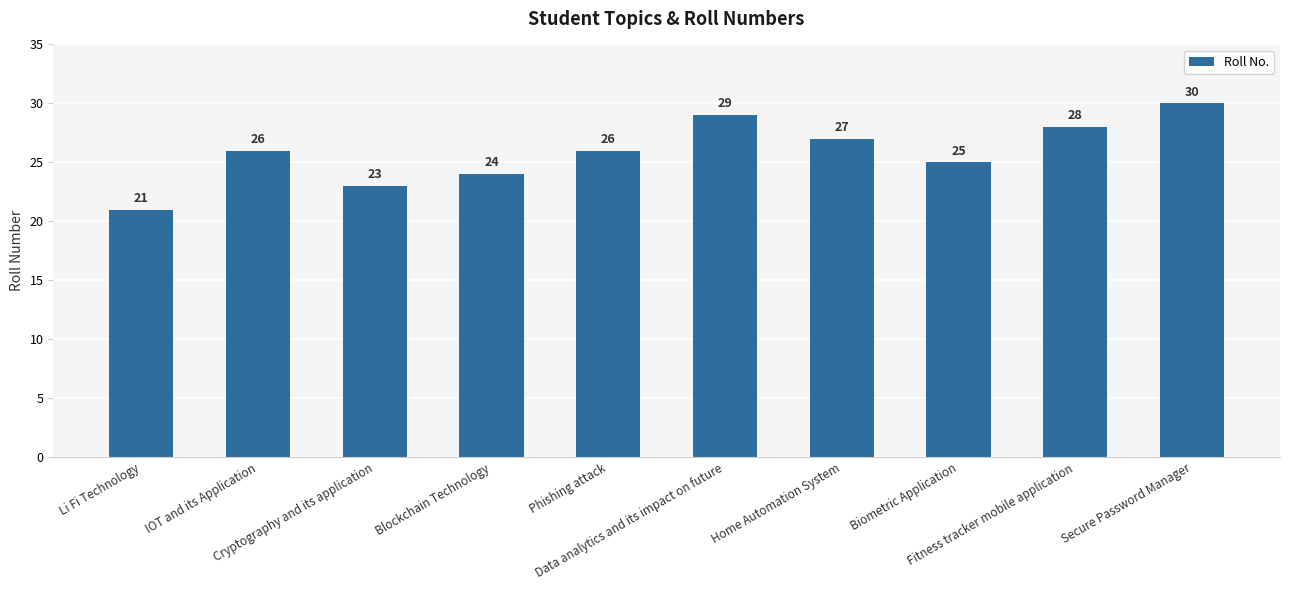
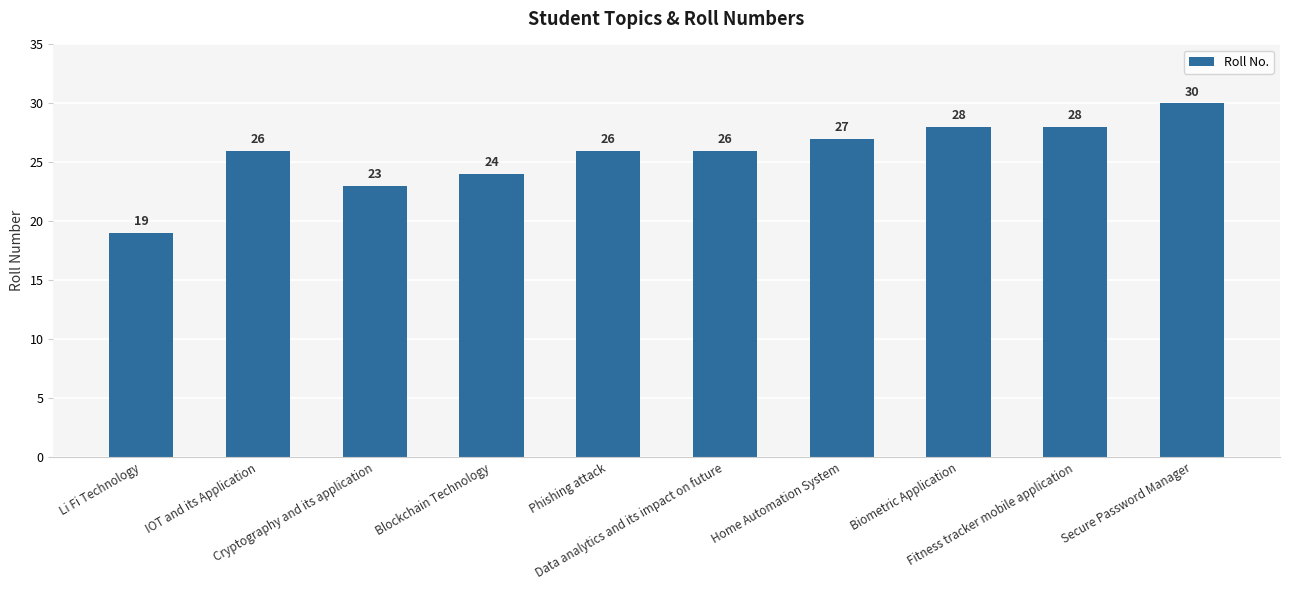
  {
-   "Li Fi Technology": 21,
+   "Li Fi Technology": 19,
    "IOT and its Application": 26,
    "Cryptography and its application": 23,
    "Blockchain Technology": 24,
    "Phishing attack": 26,
-   "Data analytics and its impact on future": 29,
+   "Data analytics and its impact on future": 26,
    "Home Automation System": 27,
-   "Biometric Application": 25,
+   "Biometric Application": 28,
    "Fitness tracker mobile application": 28,
    "Secure Password Manager": 30
  }
